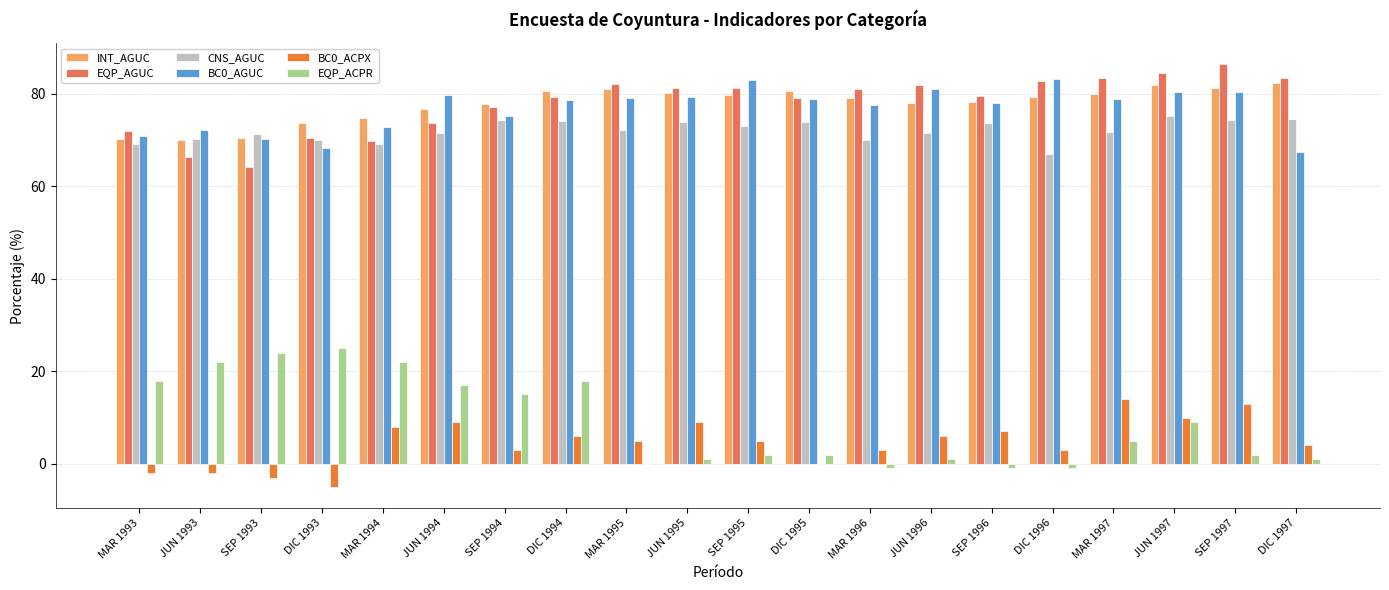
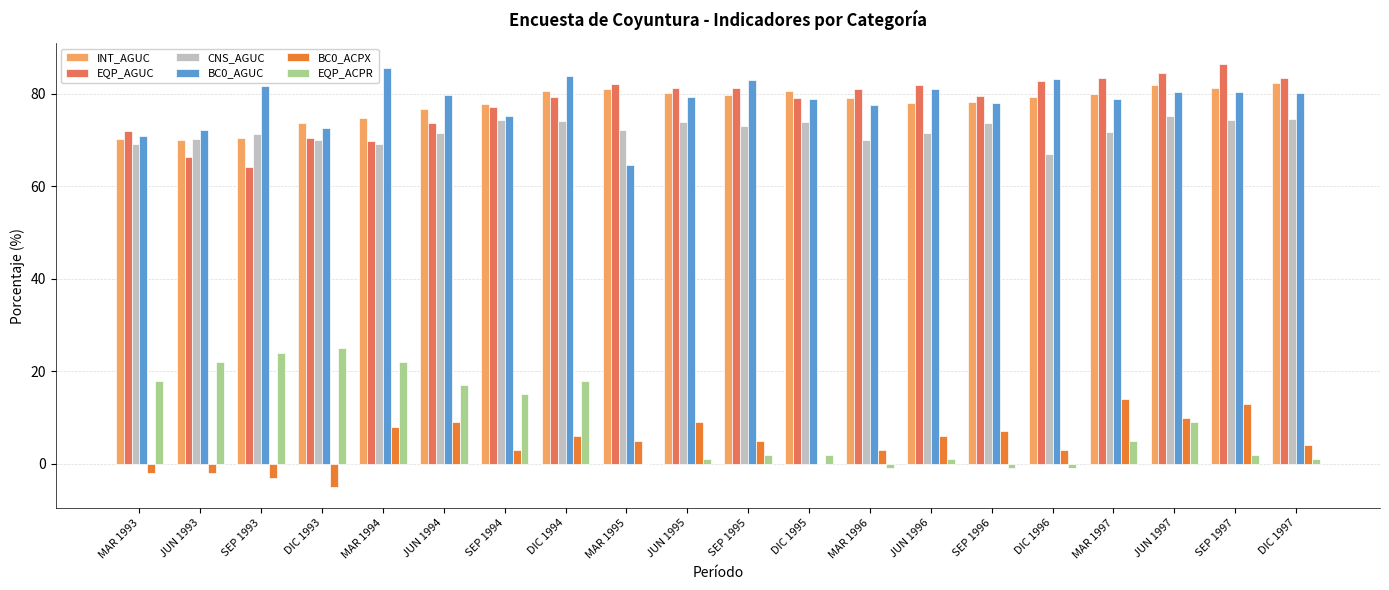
  {
    "BC0_AGUC": {
      "MAR 1993": 71,
      "JUN 1993": 72,
-     "SEP 1993": 70,
-     "DIC 1993": 68,
-     "MAR 1994": 73,
+     "SEP 1993": 82,
+     "DIC 1993": 73,
+     "MAR 1994": 86,
      "JUN 1994": 80,
      "SEP 1994": 75,
-     "DIC 1994": 79,
-     "MAR 1995": 79,
+     "DIC 1994": 84,
+     "MAR 1995": 65,
      "JUN 1995": 79,
      "SEP 1995": 83,
      "DIC 1995": 79,
      "MAR 1996": 78,
      "JUN 1996": 81,
      "SEP 1996": 78,
      "DIC 1996": 83,
      "MAR 1997": 79,
      "JUN 1997": 80,
      "SEP 1997": 80,
-     "DIC 1997": 67
+     "DIC 1997": 80
    }
  }
